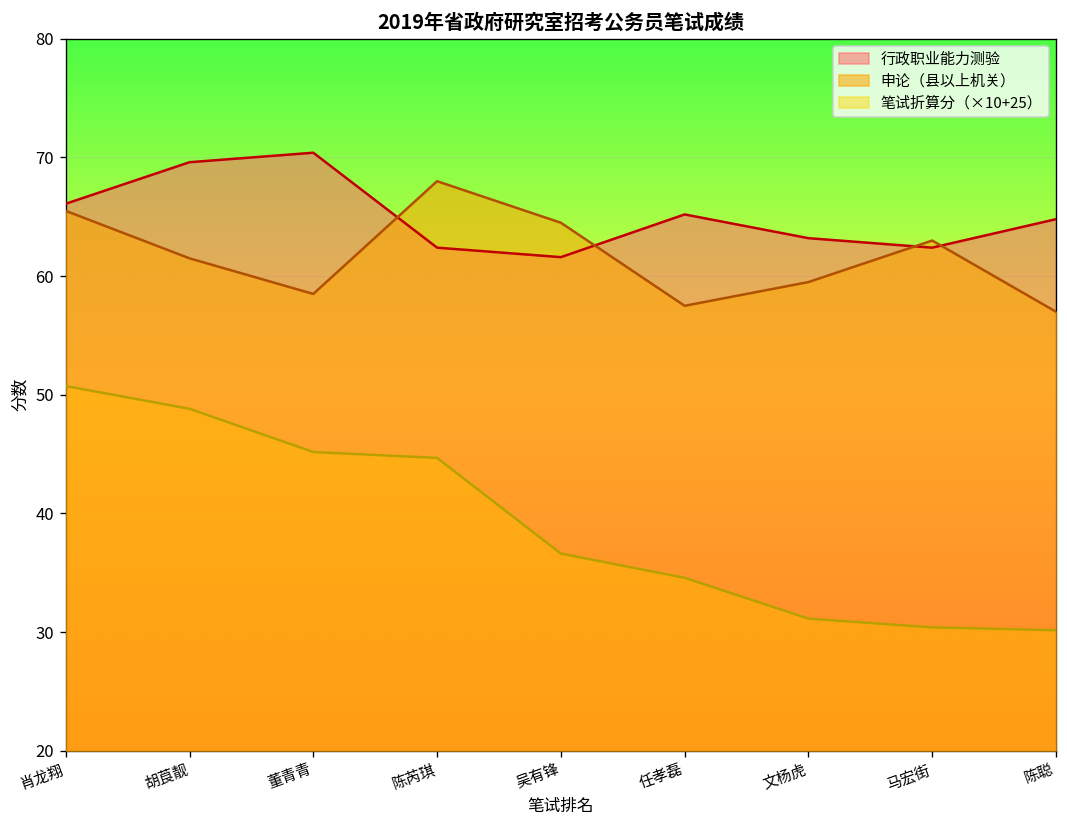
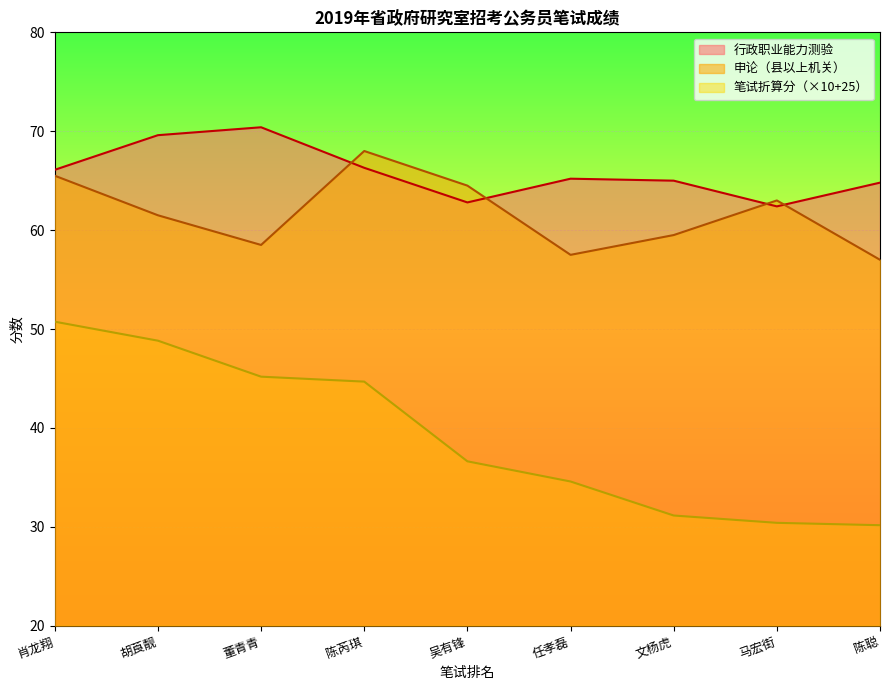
  {
    "行政职业能力测验": {
      "肖龙翔": 66,
      "胡莨靓": 70,
      "董青青": 70,
-     "陈芮琪": 62,
-     "吴有锋": 62,
+     "陈芮琪": 66,
+     "吴有锋": 63,
      "任孝磊": 65,
-     "文杨虎": 63,
+     "文杨虎": 65,
      "马宏街": 62,
      "陈聪": 65
    }
  }
